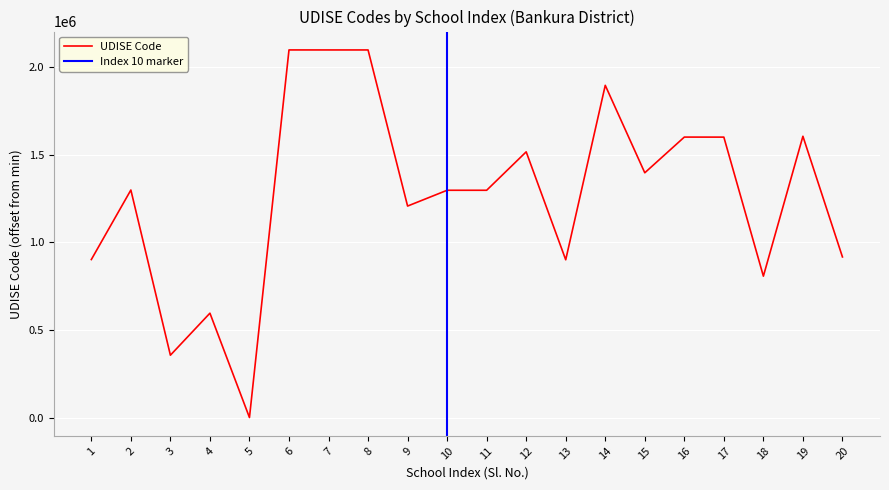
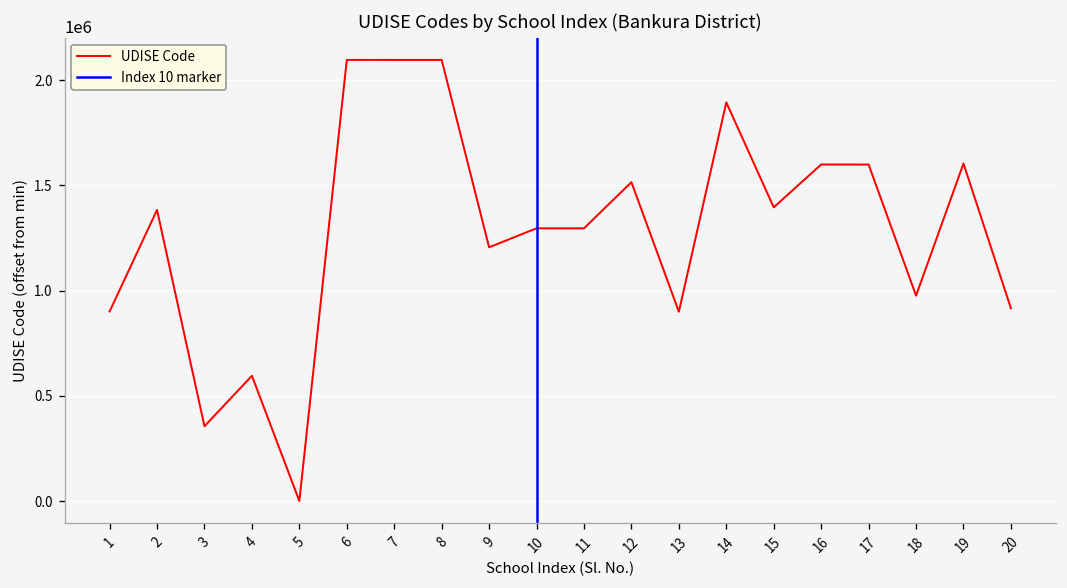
  {
    "1": 900000,
-   "2": 1300000,
+   "2": 1380000,
    "3": 360000,
    "4": 600000,
    "5": 0,
    "6": 2100000,
    "7": 2100000,
    "8": 2100000,
    "9": 1210000,
    "10": 1300000,
    "11": 1300000,
    "12": 1520000,
    "13": 900000,
    "14": 1890000,
    "15": 1400000,
    "16": 1600000,
    "17": 1600000,
-   "18": 810000,
+   "18": 980000,
    "19": 1600000,
    "20": 920000
  }
